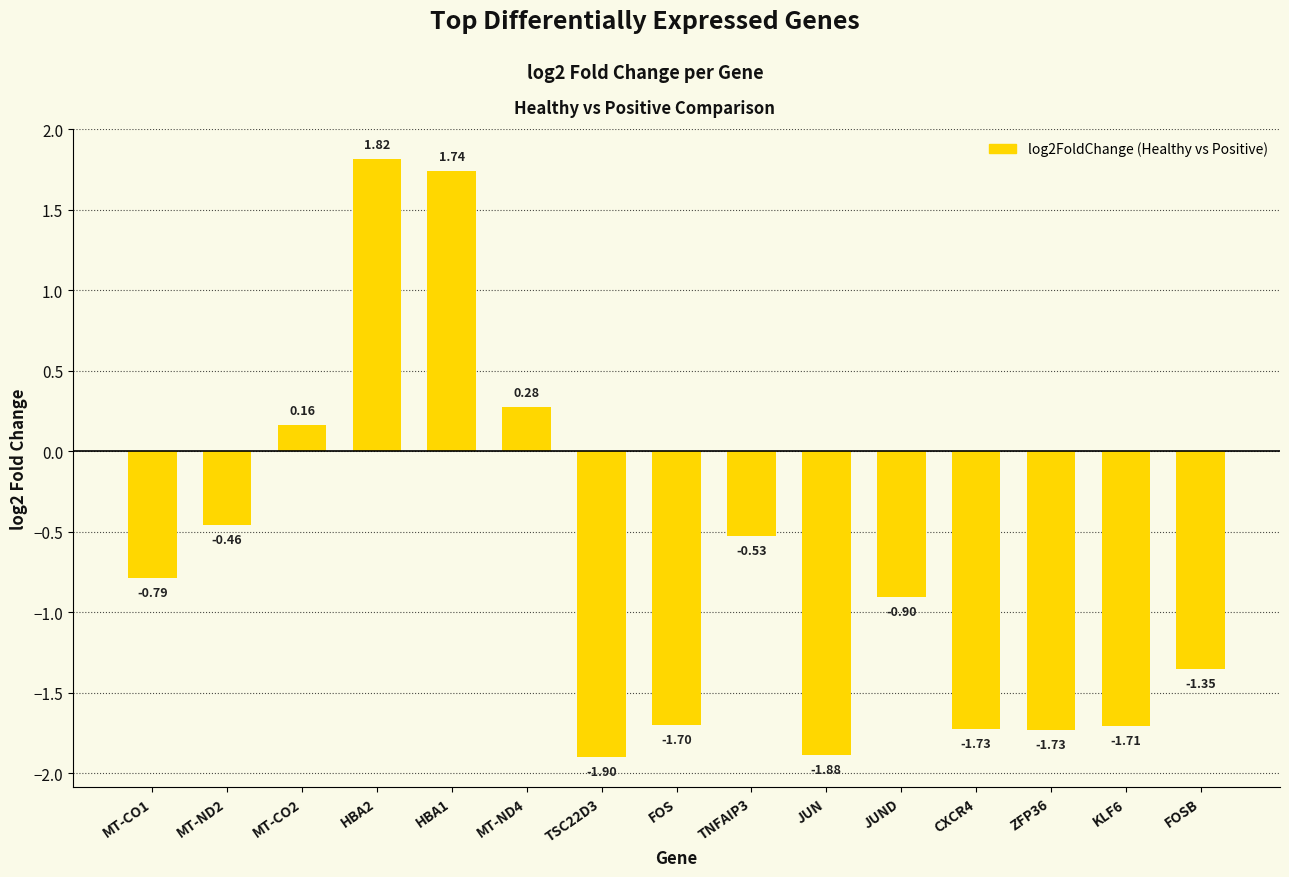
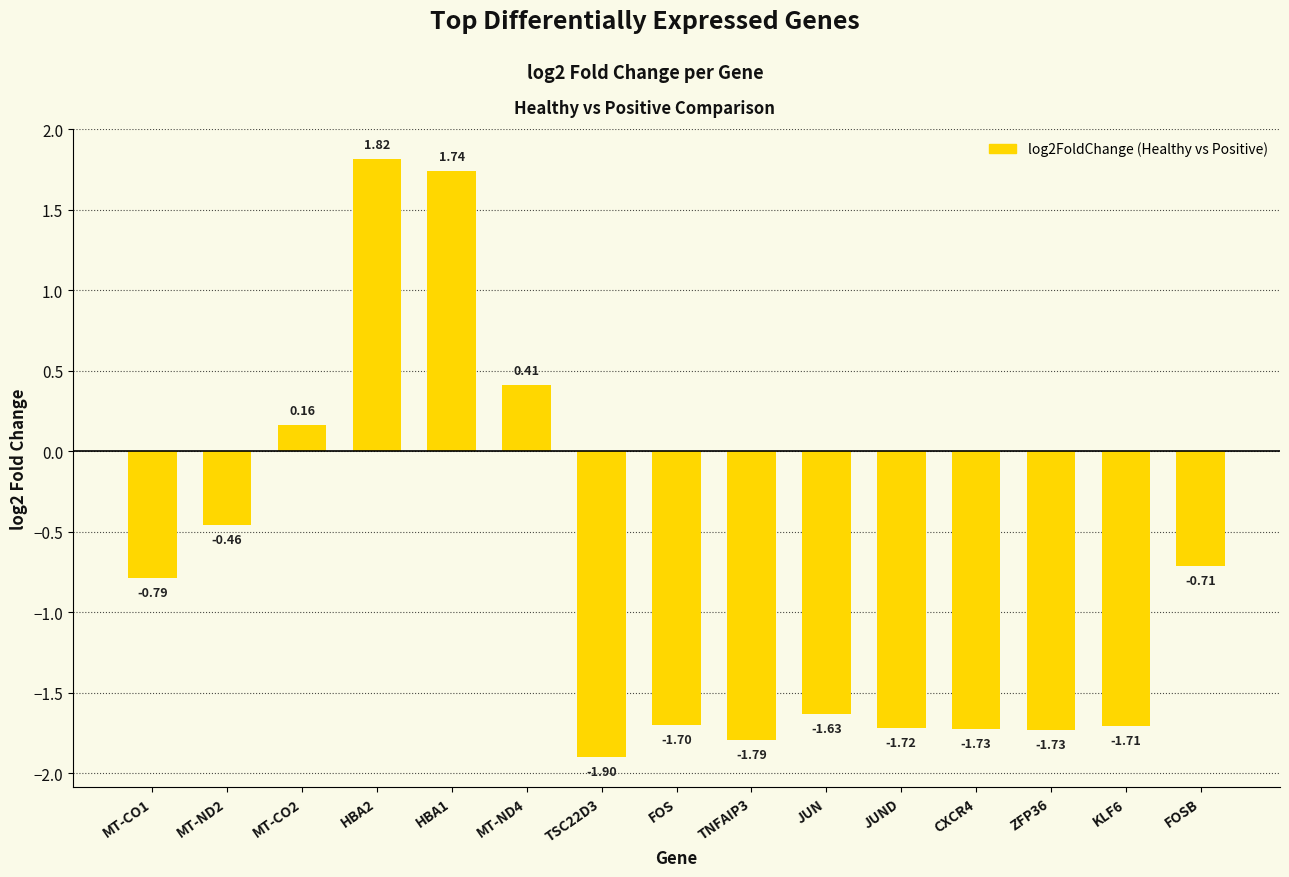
  {
    "MT-CO1": -0.79,
    "MT-ND2": -0.46,
    "MT-CO2": 0.16,
    "HBA2": 1.82,
    "HBA1": 1.74,
-   "MT-ND4": 0.28,
+   "MT-ND4": 0.41,
    "TSC22D3": -1.90,
    "FOS": -1.70,
-   "TNFAIP3": -0.53,
-   "JUN": -1.88,
-   "JUND": -0.90,
+   "TNFAIP3": -1.79,
+   "JUN": -1.63,
+   "JUND": -1.72,
    "CXCR4": -1.73,
    "ZFP36": -1.73,
    "KLF6": -1.71,
-   "FOSB": -1.35
+   "FOSB": -0.71
  }
